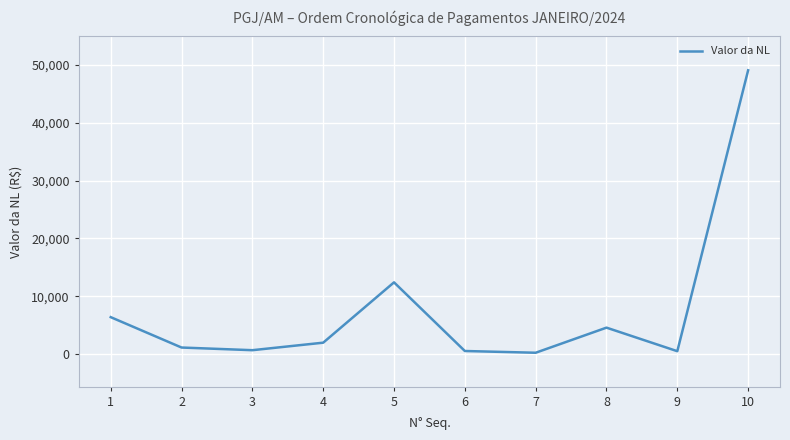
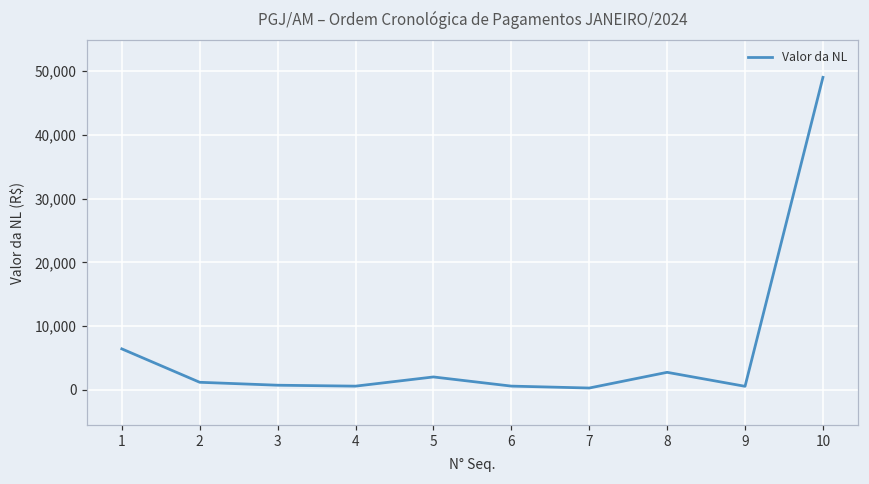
  {
    "1": "6,000",
    "2": "1,000",
    "3": "1,000",
-   "4": "2,000",
-   "5": "12,000",
+   "4": "1,000",
+   "5": "2,000",
    "6": "1,000",
    "7": "0",
-   "8": "5,000",
+   "8": "3,000",
    "9": "1,000",
    "10": "49,000"
  }
